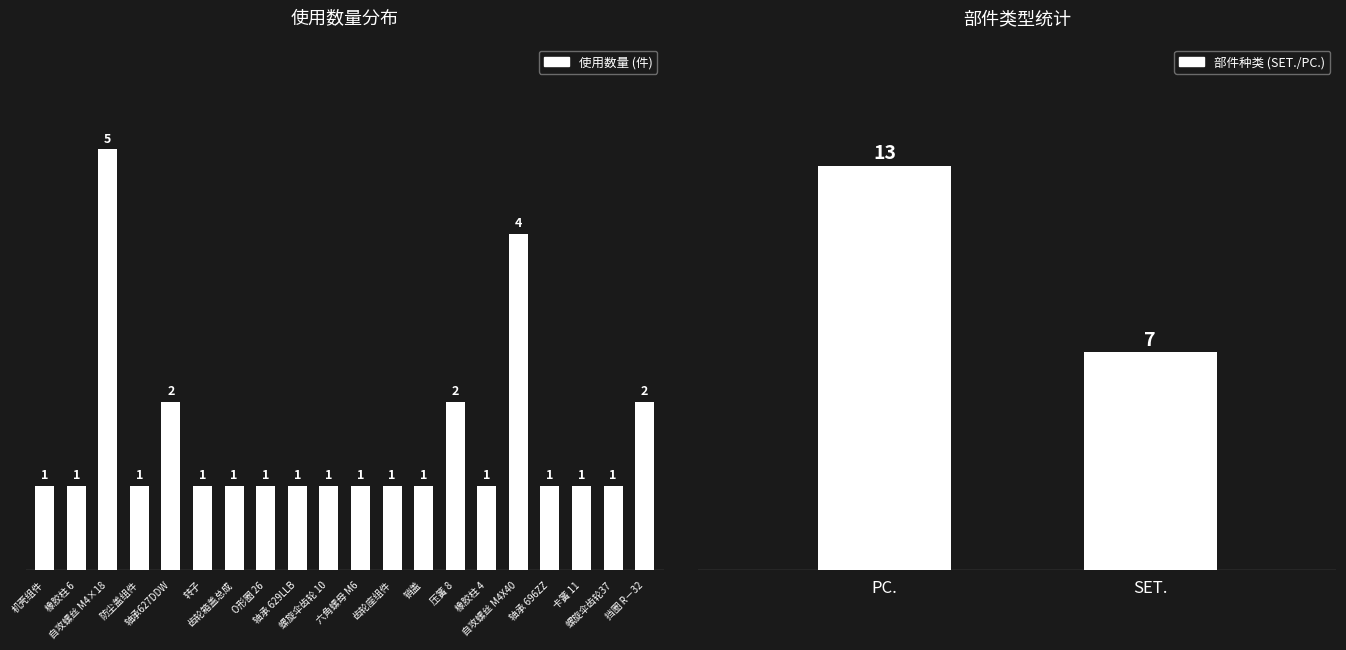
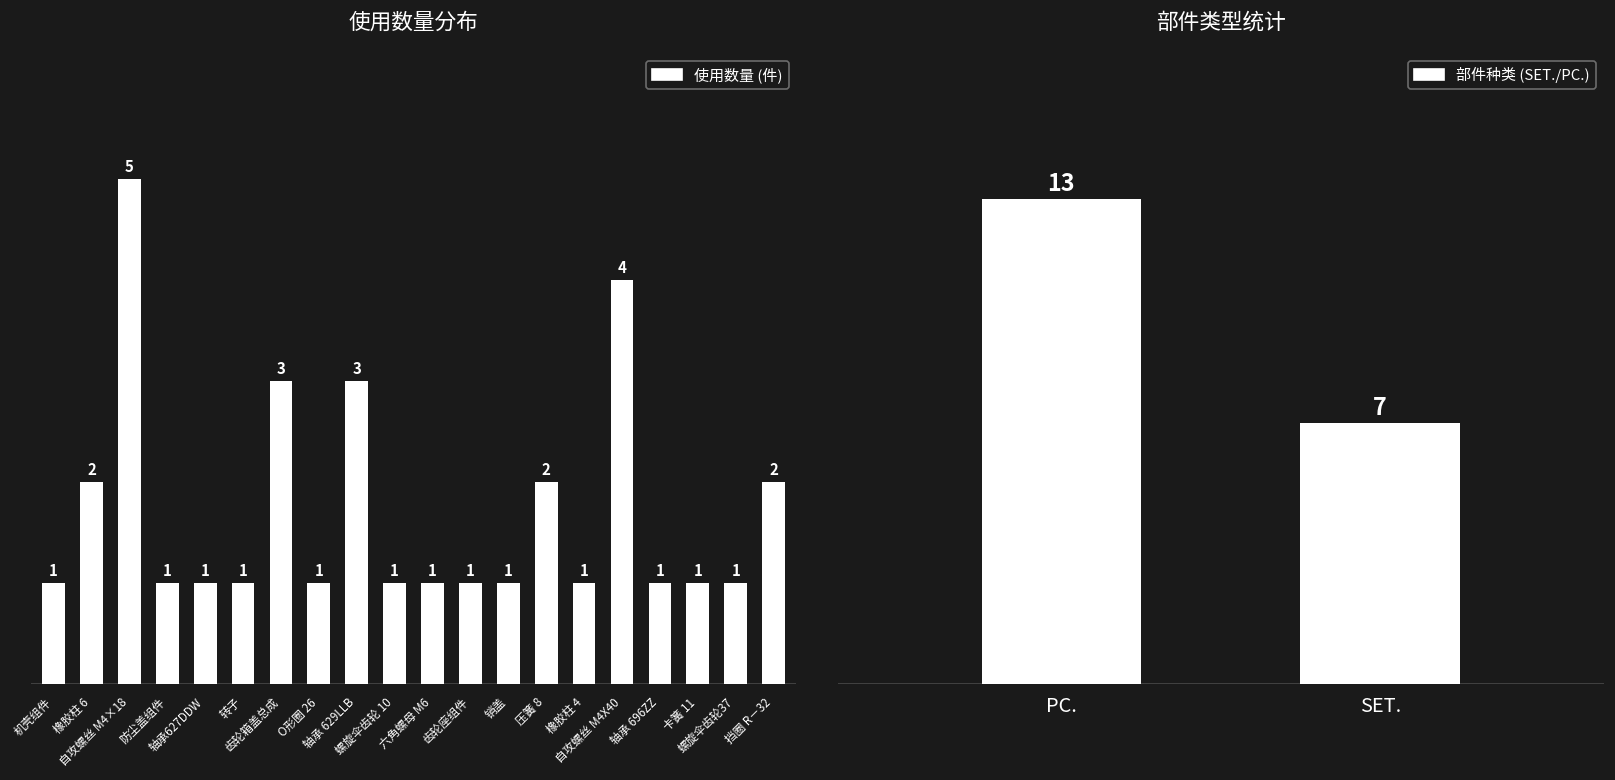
  {
    "使用数量分布": {
      "机壳组件": 1,
-     "橡胶柱 6": 1,
+     "橡胶柱 6": 2,
      "自攻螺丝 M4×18": 5,
      "防尘盖组件": 1,
-     "轴承627DDW": 2,
+     "轴承627DDW": 1,
      "转子": 1,
-     "齿轮箱盖总成": 1,
+     "齿轮箱盖总成": 3,
      "O形圈 26": 1,
-     "轴承 629LLB": 1,
+     "轴承 629LLB": 3,
      "螺旋伞齿轮 10": 1,
      "六角螺母 M6": 1,
      "齿轮座组件": 1,
      "销盖": 1,
      "压簧 8": 2,
      "橡胶柱 4": 1,
      "自攻螺丝 M4X40": 4,
      "轴承 696ZZ": 1,
      "卡簧 11": 1,
      "螺旋伞齿轮37": 1,
      "挡圈 R－32": 2
    },
    "部件类型统计": {
      "PC.": 13,
      "SET.": 7
    }
  }
